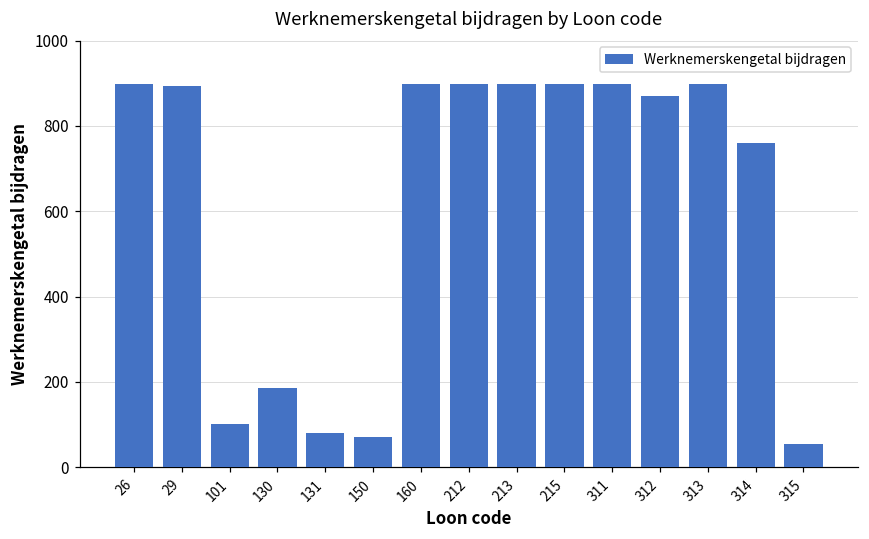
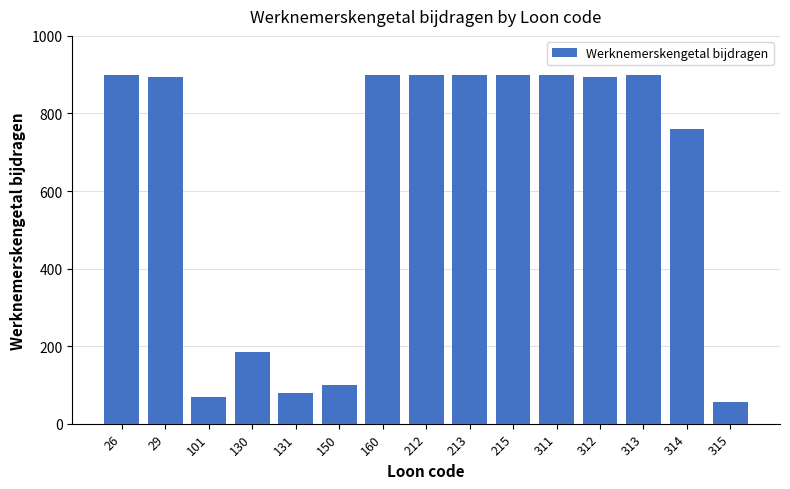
  {
    "26": 900,
    "29": 890,
-   "101": 100,
+   "101": 70,
    "130": 190,
    "131": 80,
-   "150": 70,
+   "150": 100,
    "160": 900,
    "212": 900,
    "213": 900,
    "215": 900,
    "311": 900,
-   "312": 870,
+   "312": 890,
    "313": 900,
    "314": 760,
    "315": 60
  }
